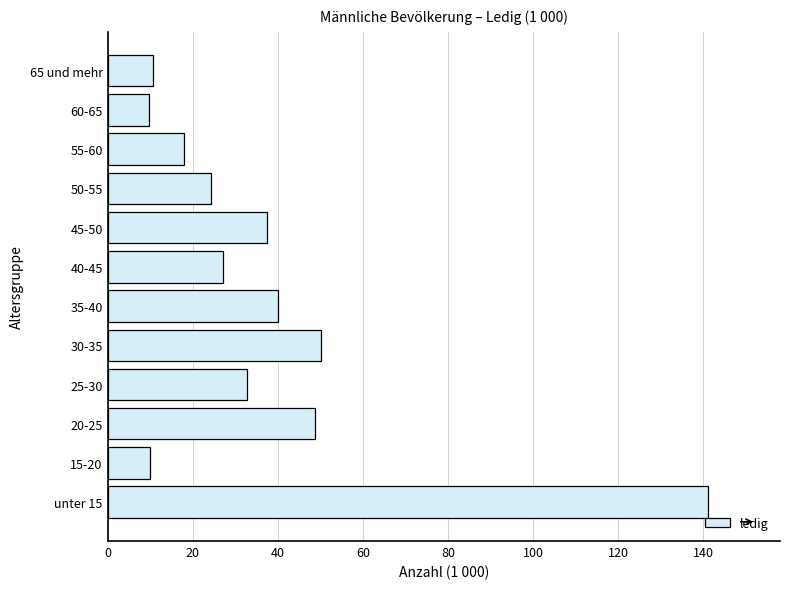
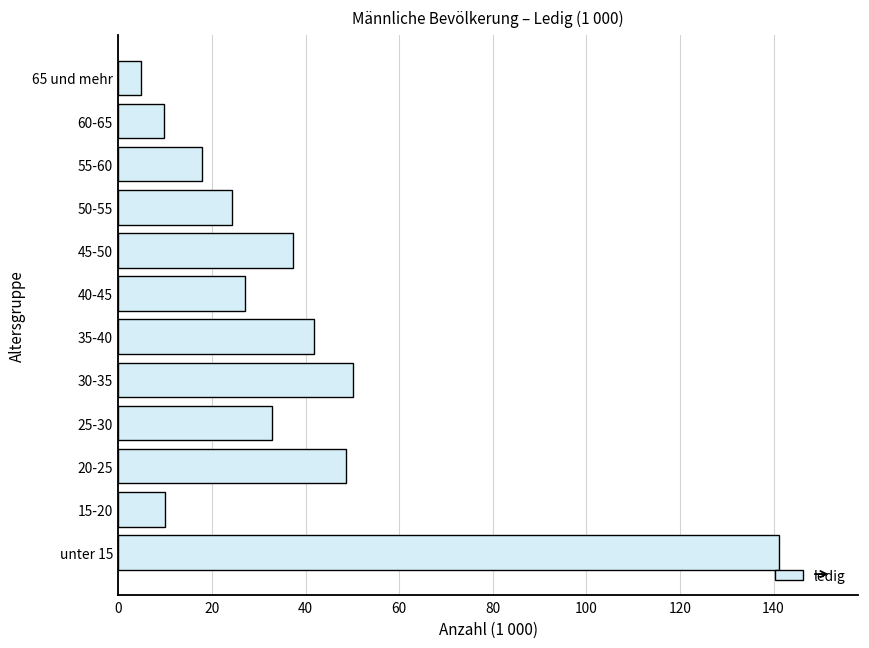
  {
-   "65 und mehr": 11,
+   "65 und mehr": 5,
    "60-65": 10,
    "55-60": 18,
    "50-55": 24,
    "45-50": 37,
    "40-45": 27,
-   "35-40": 40,
+   "35-40": 42,
    "30-35": 50,
    "25-30": 33,
    "20-25": 49,
    "15-20": 10,
    "unter 15": 141
  }
